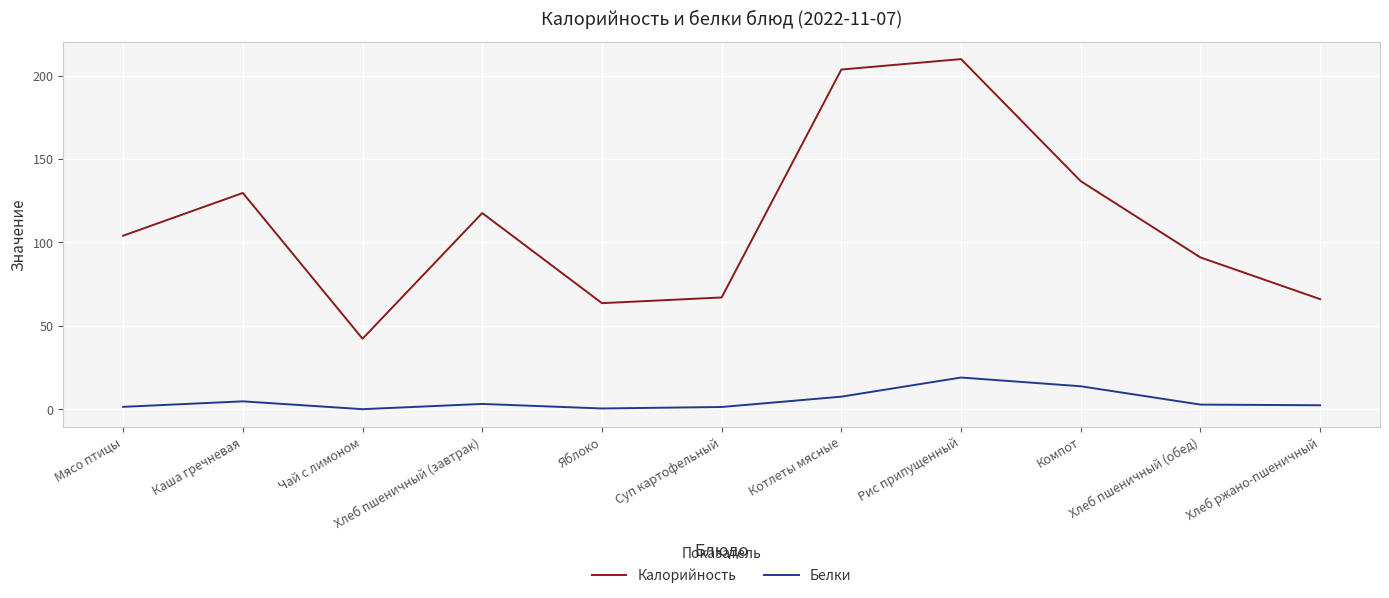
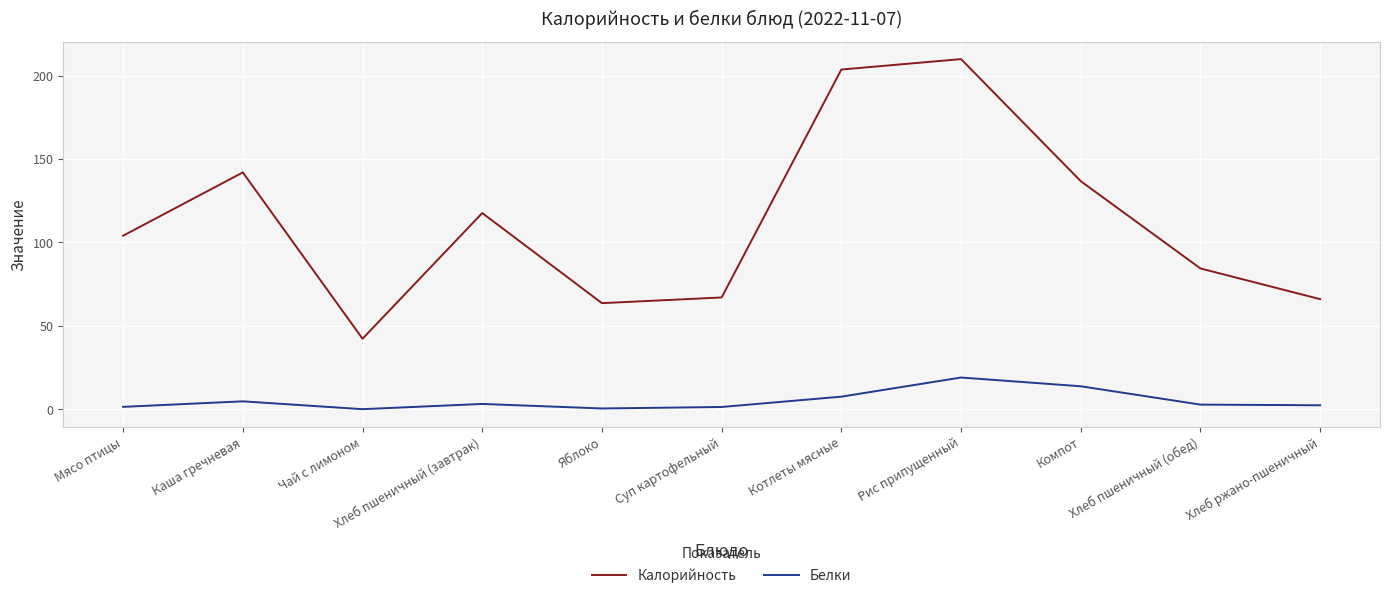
  {
    "Калорийность": {
      "Мясо птицы": 104,
-     "Каша гречневая": 130,
+     "Каша гречневая": 142,
      "Чай с лимоном": 42,
      "Хлеб пшеничный (завтрак)": 118,
      "Яблоко": 64,
      "Суп картофельный": 67,
      "Котлеты мясные": 204,
      "Рис припущенный": 210,
      "Компот": 137,
-     "Хлеб пшеничный (обед)": 91,
+     "Хлеб пшеничный (обед)": 84,
      "Хлеб ржано-пшеничный": 66
    },
    "Белки": {
      "Мясо птицы": 1,
      "Каша гречневая": 5,
      "Чай с лимоном": 0,
      "Хлеб пшеничный (завтрак)": 3,
      "Яблоко": 0,
      "Суп картофельный": 1,
      "Котлеты мясные": 8,
      "Рис припущенный": 19,
      "Компот": 14,
      "Хлеб пшеничный (обед)": 3,
      "Хлеб ржано-пшеничный": 2
    }
  }
